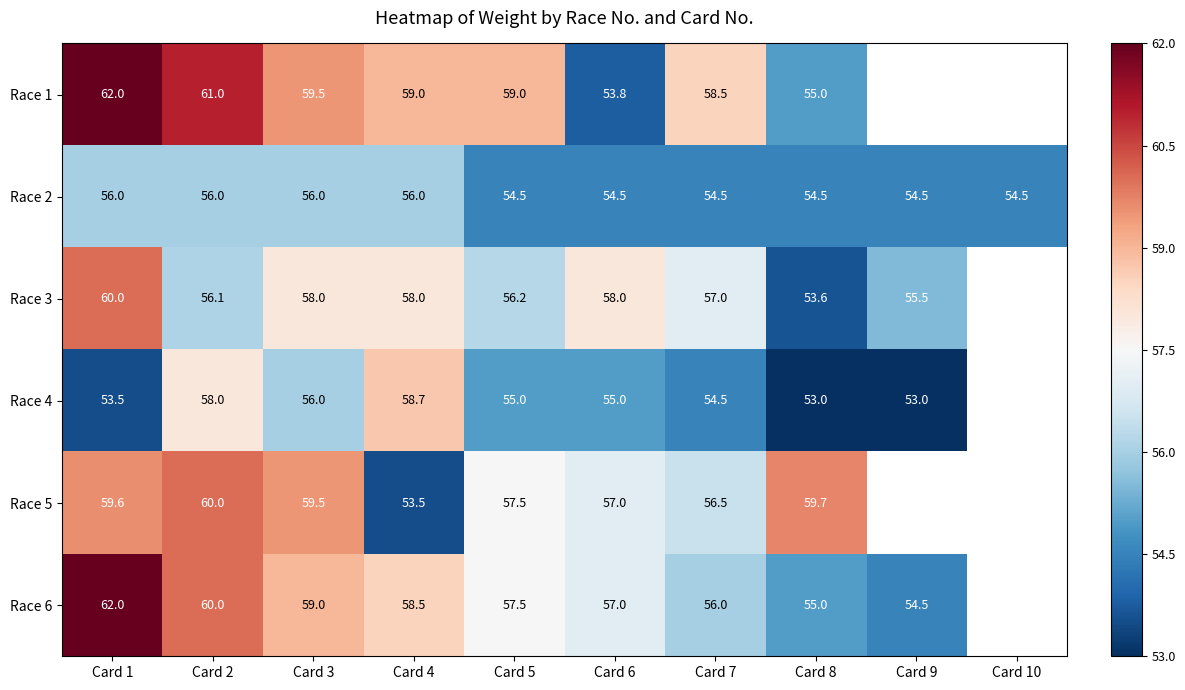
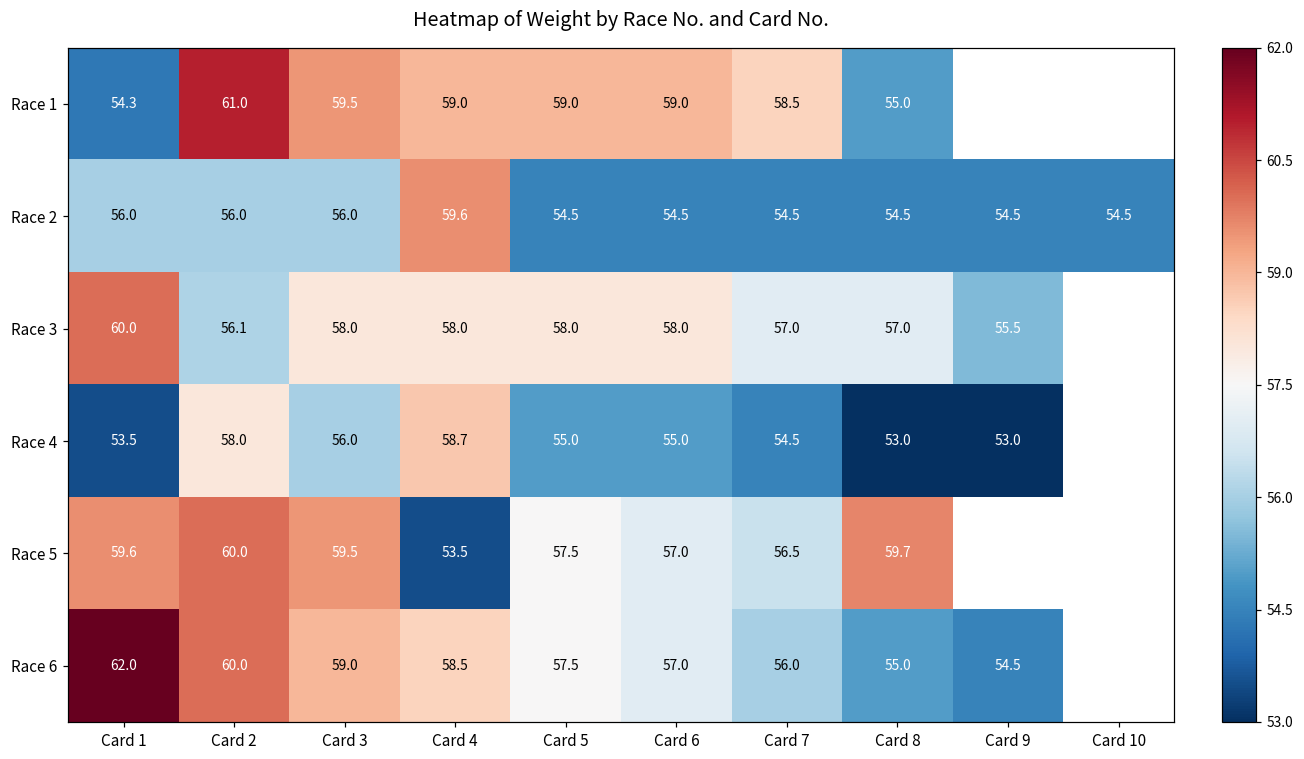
  {
    "Race 1": {
-     "Card 1": 62.0,
+     "Card 1": 54.3,
      "Card 2": 61.0,
      "Card 3": 59.5,
      "Card 4": 59.0,
      "Card 5": 59.0,
-     "Card 6": 53.8,
+     "Card 6": 59.0,
      "Card 7": 58.5,
      "Card 8": 55.0
    },
    "Race 2": {
      "Card 1": 56.0,
      "Card 2": 56.0,
      "Card 3": 56.0,
-     "Card 4": 56.0,
+     "Card 4": 59.6,
      "Card 5": 54.5,
      "Card 6": 54.5,
      "Card 7": 54.5,
      "Card 8": 54.5,
      "Card 9": 54.5,
      "Card 10": 54.5
    },
    "Race 3": {
      "Card 1": 60.0,
      "Card 2": 56.1,
      "Card 3": 58.0,
      "Card 4": 58.0,
-     "Card 5": 56.2,
+     "Card 5": 58.0,
      "Card 6": 58.0,
      "Card 7": 57.0,
-     "Card 8": 53.6,
+     "Card 8": 57.0,
      "Card 9": 55.5
    },
    "Race 4": {
      "Card 1": 53.5,
      "Card 2": 58.0,
      "Card 3": 56.0,
      "Card 4": 58.7,
      "Card 5": 55.0,
      "Card 6": 55.0,
      "Card 7": 54.5,
      "Card 8": 53.0,
      "Card 9": 53.0
    },
    "Race 5": {
      "Card 1": 59.6,
      "Card 2": 60.0,
      "Card 3": 59.5,
      "Card 4": 53.5,
      "Card 5": 57.5,
      "Card 6": 57.0,
      "Card 7": 56.5,
      "Card 8": 59.7
    },
    "Race 6": {
      "Card 1": 62.0,
      "Card 2": 60.0,
      "Card 3": 59.0,
      "Card 4": 58.5,
      "Card 5": 57.5,
      "Card 6": 57.0,
      "Card 7": 56.0,
      "Card 8": 55.0,
      "Card 9": 54.5
    }
  }
